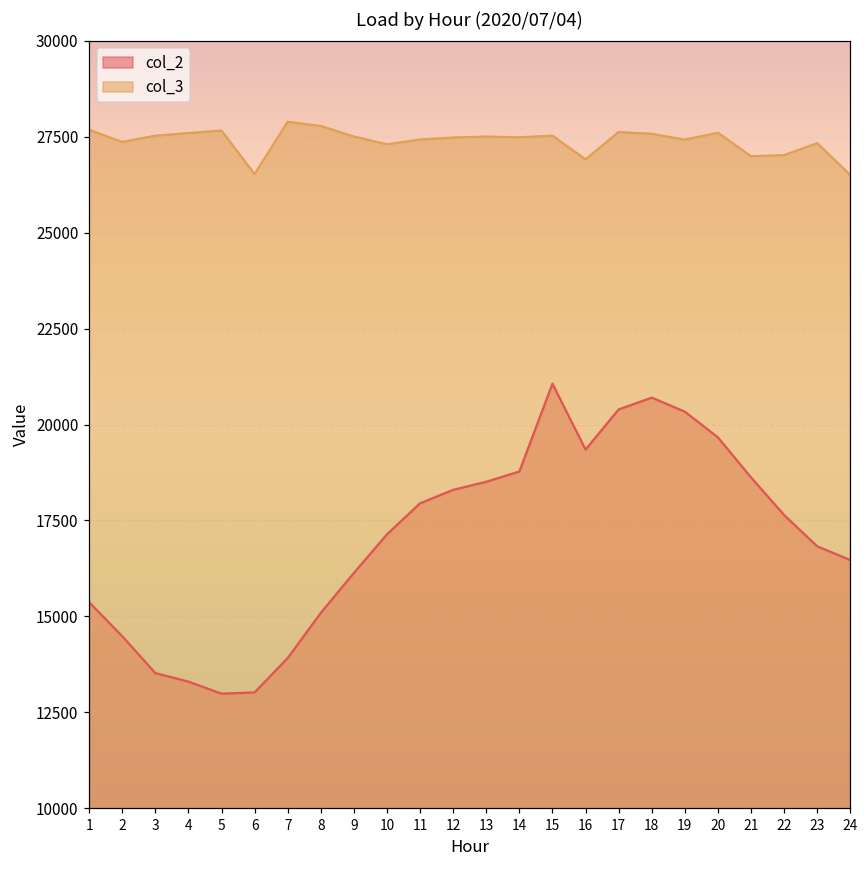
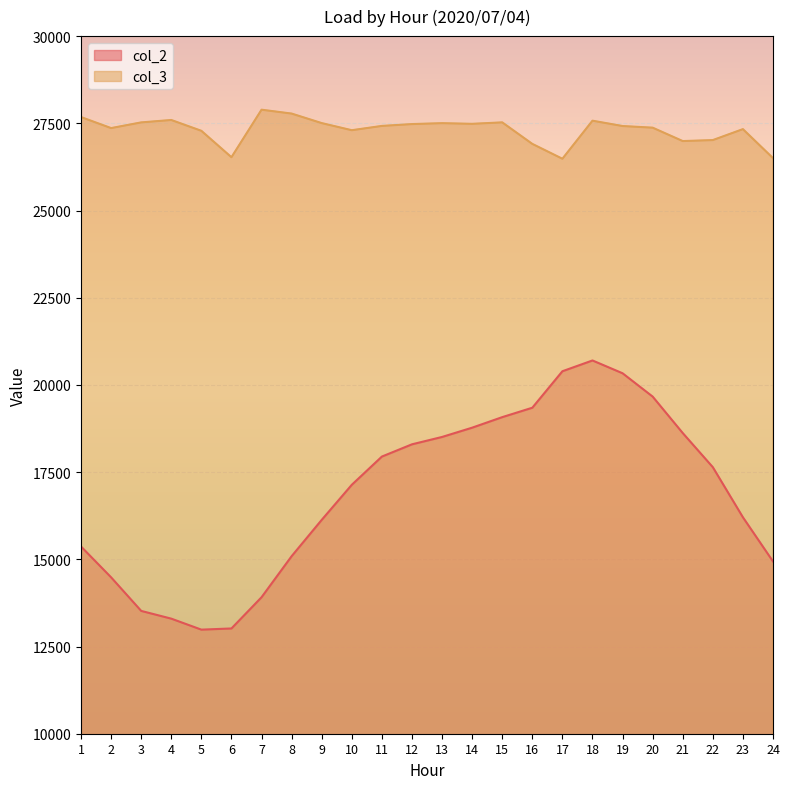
  {
    "col_2": {
      "1": 15400,
      "2": 14500,
      "3": 13500,
      "4": 13300,
      "5": 13000,
      "6": 13000,
      "7": 13900,
      "8": 15100,
      "9": 16100,
      "10": 17100,
      "11": 17900,
      "12": 18300,
      "13": 18500,
      "14": 18800,
-     "15": 21100,
+     "15": 19100,
      "16": 19300,
      "17": 20400,
      "18": 20700,
      "19": 20300,
      "20": 19700,
      "21": 18600,
      "22": 17600,
-     "23": 16800,
-     "24": 16500
+     "23": 16200,
+     "24": 14900
    },
    "col_3": {
      "1": 27700,
      "2": 27400,
      "3": 27500,
      "4": 27600,
-     "5": 27700,
+     "5": 27300,
      "6": 26500,
      "7": 27900,
      "8": 27800,
      "9": 27500,
      "10": 27300,
      "11": 27400,
      "12": 27500,
      "13": 27500,
      "14": 27500,
      "15": 27500,
      "16": 26900,
-     "17": 27600,
+     "17": 26500,
      "18": 27600,
      "19": 27400,
-     "20": 27600,
+     "20": 27400,
      "21": 27000,
      "22": 27000,
      "23": 27300,
      "24": 26500
    }
  }
